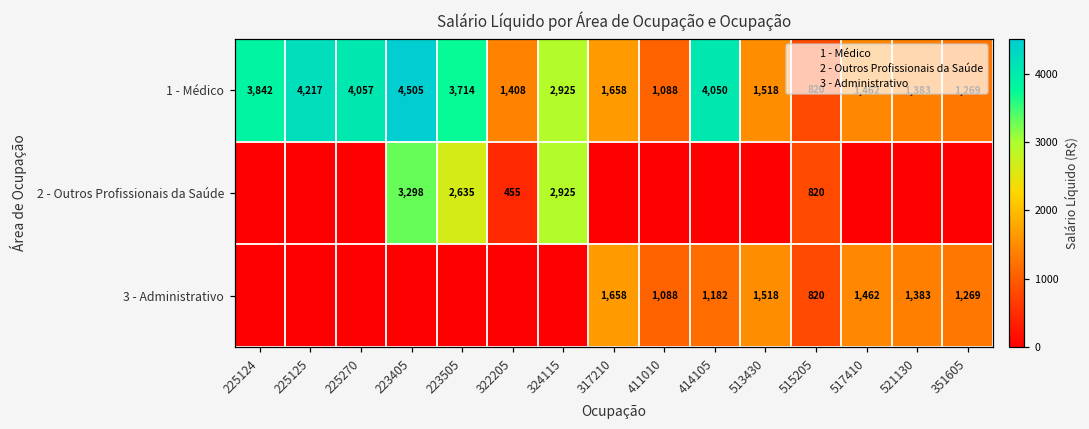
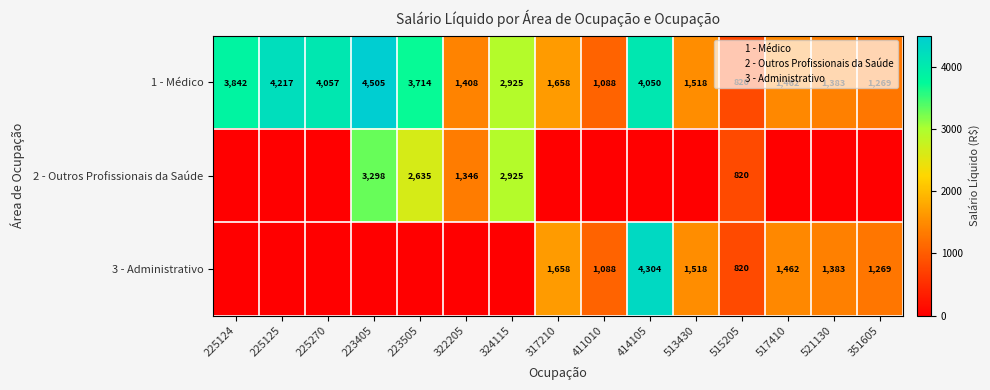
  {
    "1 - Médico": {
      "225124": "3,842",
      "225125": "4,217",
      "225270": "4,057",
      "223405": "4,505",
      "223505": "3,714",
      "322205": "1,408",
      "324115": "2,925",
      "317210": "1,658",
      "411010": "1,088",
      "414105": "4,050",
      "513430": "1,518"
    },
    "2 - Outros Profissionais da Saúde": {
      "223405": "3,298",
      "223505": "2,635",
-     "322205": "455",
+     "322205": "1,346",
      "324115": "2,925",
      "515205": "820"
    },
    "3 - Administrativo": {
      "317210": "1,658",
      "411010": "1,088",
-     "414105": "1,182",
+     "414105": "4,304",
      "513430": "1,518",
      "515205": "820",
      "517410": "1,462",
      "521130": "1,383",
      "351605": "1,269"
    }
  }
